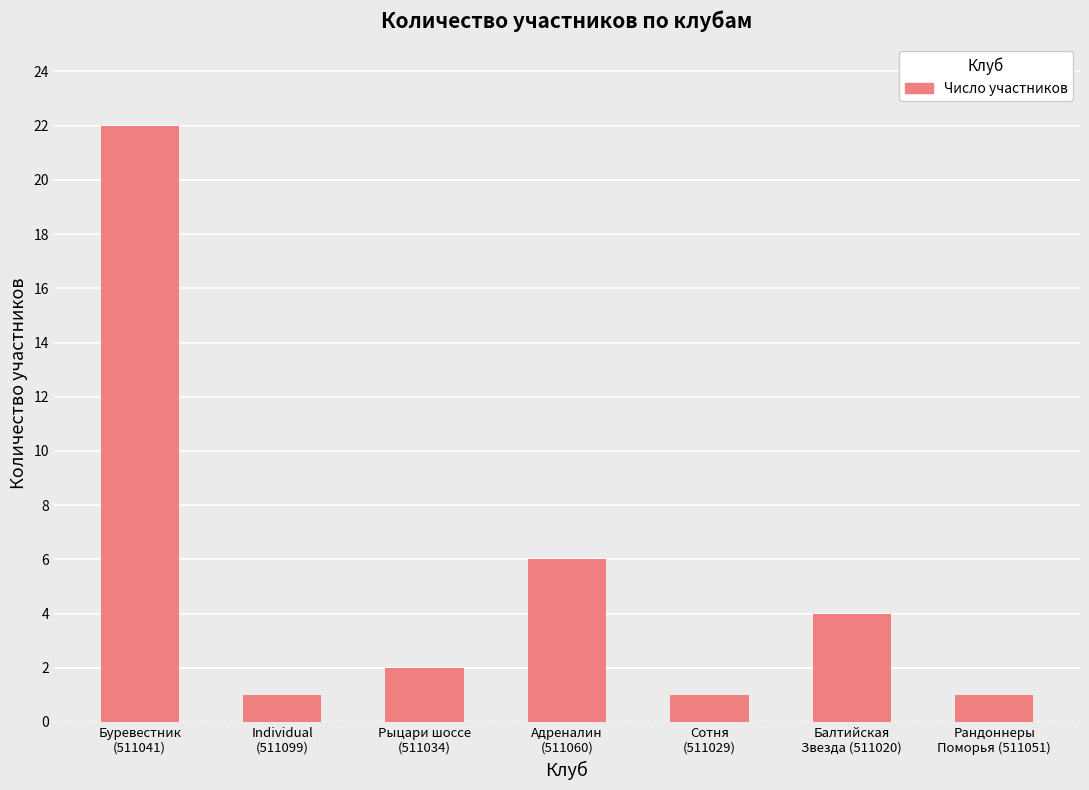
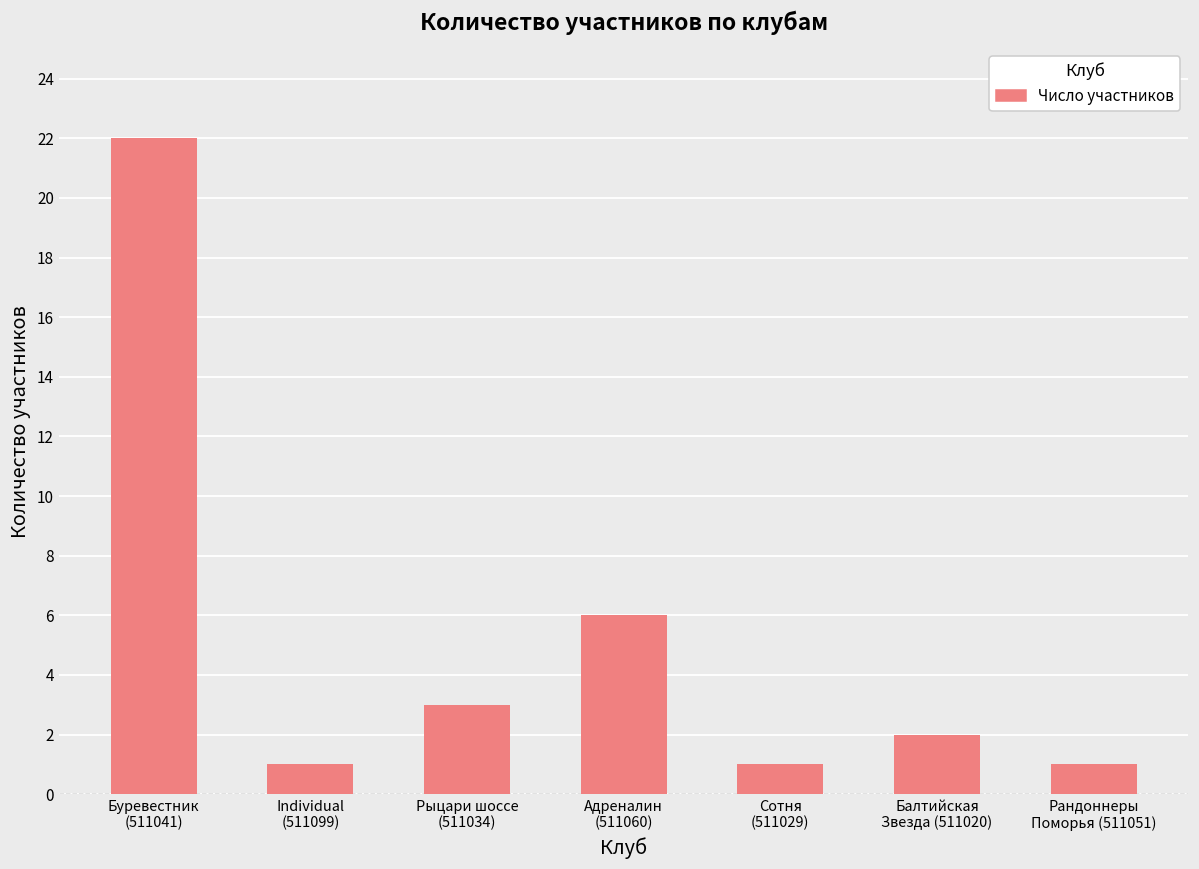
  {
    "Буревестник (511041)": 22,
    "Individual (511099)": 1,
-   "Рыцари шоссе (511034)": 2,
+   "Рыцари шоссе (511034)": 3,
    "Адреналин (511060)": 6,
    "Сотня (511029)": 1,
-   "Балтийская Звезда (511020)": 4,
+   "Балтийская Звезда (511020)": 2,
    "Рандоннеры Поморья (511051)": 1
  }
